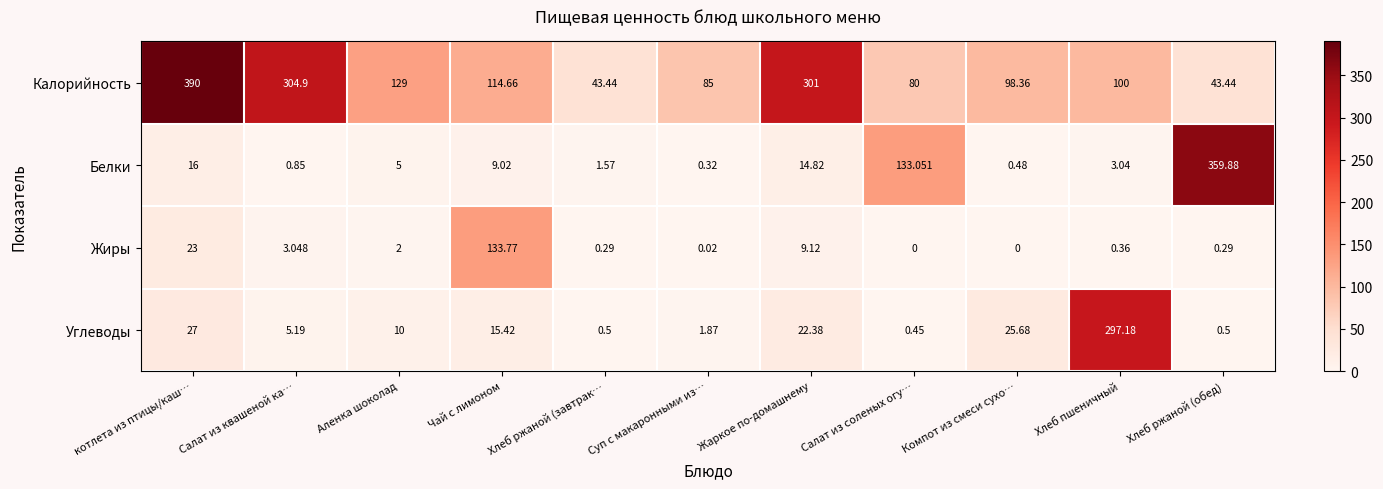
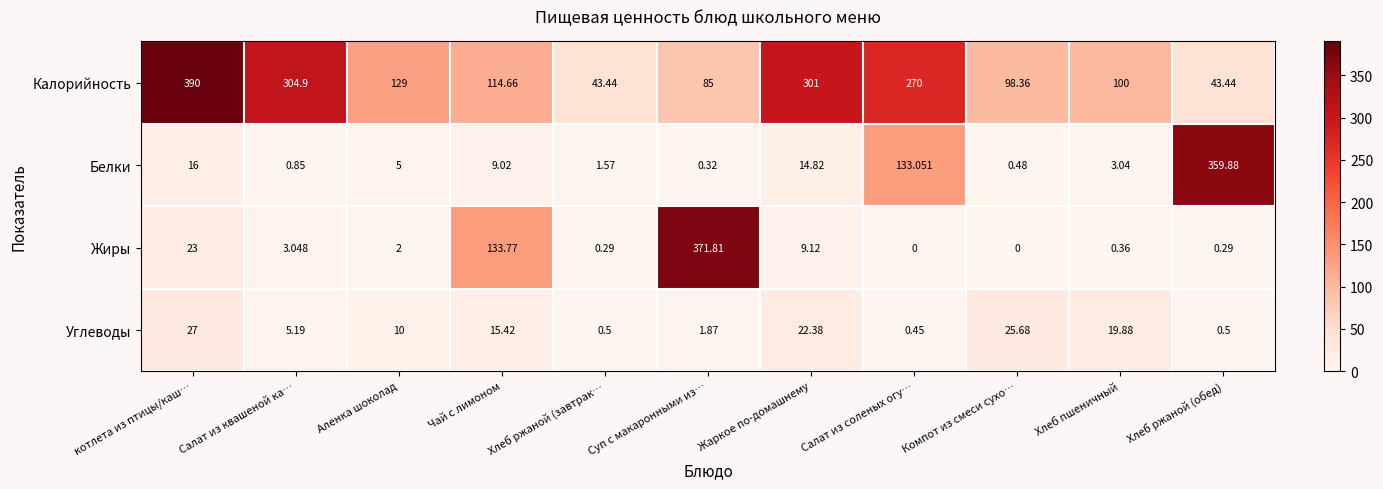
  {
    "Калорийность": {
      "котлета из птицы/каш…": 390,
      "Салат из квашеной ка…": 304.9,
      "Аленка шоколад": 129,
      "Чай с лимоном": 114.66,
      "Хлеб ржаной (завтрак…": 43.44,
      "Суп с макаронными из…": 85,
      "Жаркое по-домашнему": 301,
-     "Салат из соленых огу…": 80,
+     "Салат из соленых огу…": 270,
      "Компот из смеси сухо…": 98.36,
      "Хлеб пшеничный": 100,
      "Хлеб ржаной (обед)": 43.44
    },
    "Белки": {
      "котлета из птицы/каш…": 16,
      "Салат из квашеной ка…": 0.85,
      "Аленка шоколад": 5,
      "Чай с лимоном": 9.02,
      "Хлеб ржаной (завтрак…": 1.57,
      "Суп с макаронными из…": 0.32,
      "Жаркое по-домашнему": 14.82,
      "Салат из соленых огу…": 133.051,
      "Компот из смеси сухо…": 0.48,
      "Хлеб пшеничный": 3.04,
      "Хлеб ржаной (обед)": 359.88
    },
    "Жиры": {
      "котлета из птицы/каш…": 23,
      "Салат из квашеной ка…": 3.048,
      "Аленка шоколад": 2,
      "Чай с лимоном": 133.77,
      "Хлеб ржаной (завтрак…": 0.29,
-     "Суп с макаронными из…": 0.02,
+     "Суп с макаронными из…": 371.81,
      "Жаркое по-домашнему": 9.12,
      "Салат из соленых огу…": 0,
      "Компот из смеси сухо…": 0,
      "Хлеб пшеничный": 0.36,
      "Хлеб ржаной (обед)": 0.29
    },
    "Углеводы": {
      "котлета из птицы/каш…": 27,
      "Салат из квашеной ка…": 5.19,
      "Аленка шоколад": 10,
      "Чай с лимоном": 15.42,
      "Хлеб ржаной (завтрак…": 0.5,
      "Суп с макаронными из…": 1.87,
      "Жаркое по-домашнему": 22.38,
      "Салат из соленых огу…": 0.45,
      "Компот из смеси сухо…": 25.68,
-     "Хлеб пшеничный": 297.18,
+     "Хлеб пшеничный": 19.88,
      "Хлеб ржаной (обед)": 0.5
    }
  }
